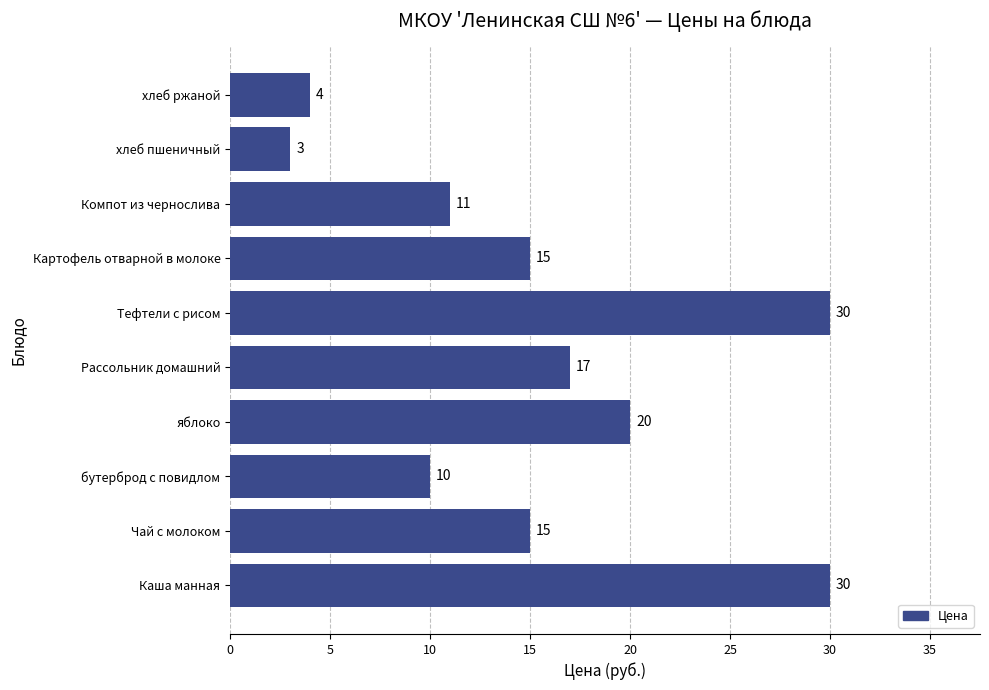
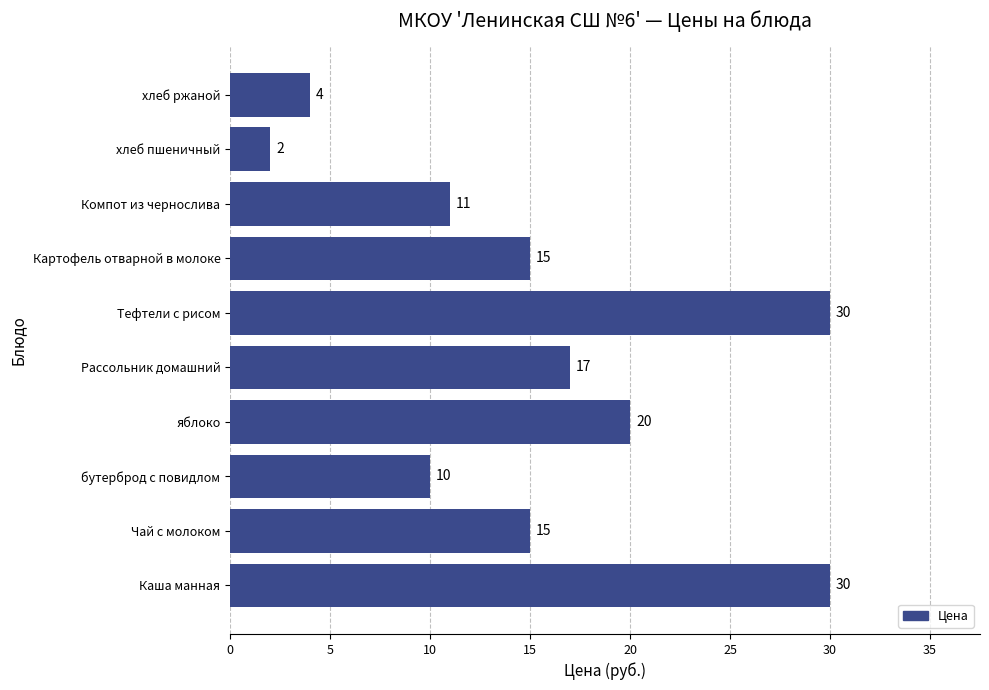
  {
    "хлеб ржаной": 4,
-   "хлеб пшеничный": 3,
+   "хлеб пшеничный": 2,
    "Компот из чернослива": 11,
    "Картофель отварной в молоке": 15,
    "Тефтели с рисом": 30,
    "Рассольник домашний": 17,
    "яблоко": 20,
    "бутерброд с повидлом": 10,
    "Чай с молоком": 15,
    "Каша манная": 30
  }
